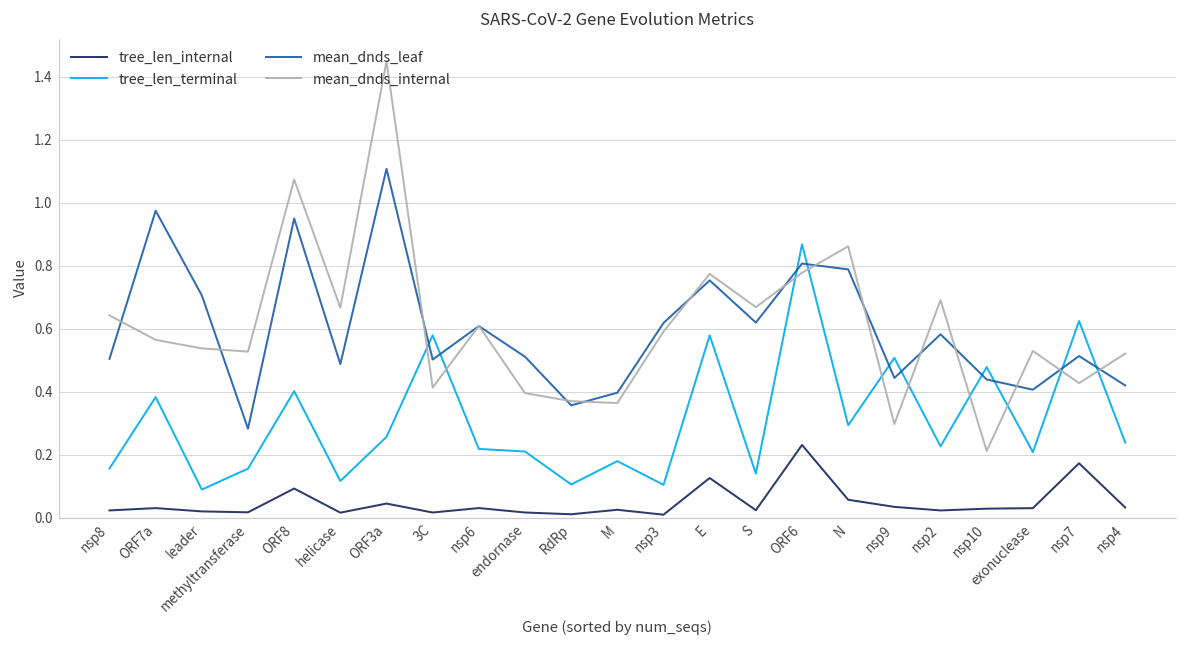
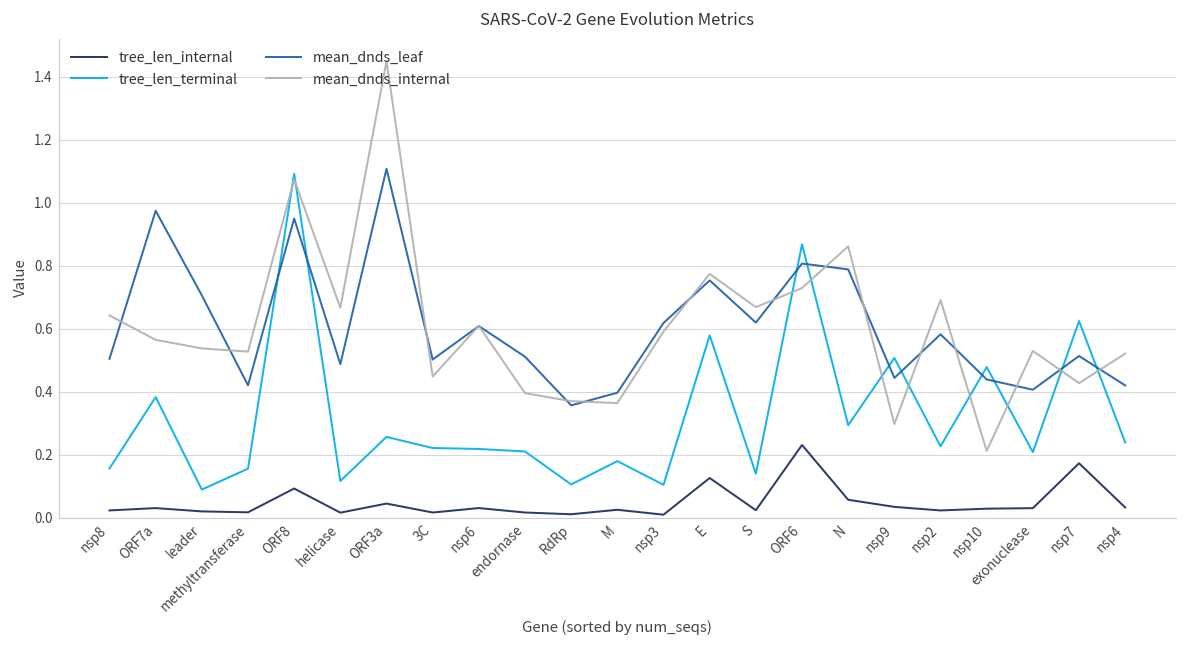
  {
    "tree_len_internal": {
      "nsp8": 0.02,
      "ORF7a": 0.03,
      "leader": 0.02,
      "methyltransferase": 0.02,
      "ORF8": 0.09,
      "helicase": 0.02,
      "ORF3a": 0.04,
      "3C": 0.02,
      "nsp6": 0.03,
      "endornase": 0.02,
      "RdRp": 0.01,
      "M": 0.02,
      "nsp3": 0.01,
      "E": 0.13,
      "S": 0.02,
      "ORF6": 0.23,
      "N": 0.06,
      "nsp9": 0.03,
      "nsp2": 0.02,
      "nsp10": 0.03,
      "exonuclease": 0.03,
      "nsp7": 0.17,
      "nsp4": 0.03
    },
    "tree_len_terminal": {
      "nsp8": 0.16,
      "ORF7a": 0.38,
      "leader": 0.09,
      "methyltransferase": 0.16,
-     "ORF8": 0.40,
+     "ORF8": 1.09,
      "helicase": 0.12,
      "ORF3a": 0.26,
-     "3C": 0.58,
+     "3C": 0.22,
      "nsp6": 0.22,
      "endornase": 0.21,
      "RdRp": 0.11,
      "M": 0.18,
      "nsp3": 0.10,
      "E": 0.58,
      "S": 0.14,
      "ORF6": 0.87,
      "N": 0.29,
      "nsp9": 0.51,
      "nsp2": 0.23,
      "nsp10": 0.48,
      "exonuclease": 0.21,
      "nsp7": 0.62,
      "nsp4": 0.24
    },
    "mean_dnds_leaf": {
      "nsp8": 0.50,
      "ORF7a": 0.97,
      "leader": 0.71,
-     "methyltransferase": 0.28,
+     "methyltransferase": 0.42,
      "ORF8": 0.95,
      "helicase": 0.49,
      "ORF3a": 1.11,
      "3C": 0.50,
      "endornase": 0.51,
      "RdRp": 0.36,
      "M": 0.40,
      "nsp3": 0.62,
      "E": 0.75,
      "S": 0.62,
      "ORF6": 0.81,
      "N": 0.79,
      "nsp9": 0.44,
      "nsp2": 0.58,
      "nsp10": 0.44,
      "exonuclease": 0.41,
      "nsp7": 0.51,
      "nsp4": 0.42
    },
    "mean_dnds_internal": {
      "nsp8": 0.64,
      "ORF7a": 0.56,
      "leader": 0.54,
      "methyltransferase": 0.53,
      "ORF8": 1.07,
      "helicase": 0.67,
      "ORF3a": 1.45,
-     "3C": 0.41,
+     "3C": 0.45,
      "endornase": 0.40,
      "RdRp": 0.37,
      "M": 0.36,
      "nsp3": 0.59,
      "E": 0.77,
      "S": 0.67,
-     "ORF6": 0.78,
+     "ORF6": 0.73,
      "N": 0.86,
      "nsp9": 0.30,
      "nsp2": 0.69,
      "nsp10": 0.21,
      "exonuclease": 0.53,
      "nsp7": 0.43,
      "nsp4": 0.52
    }
  }
